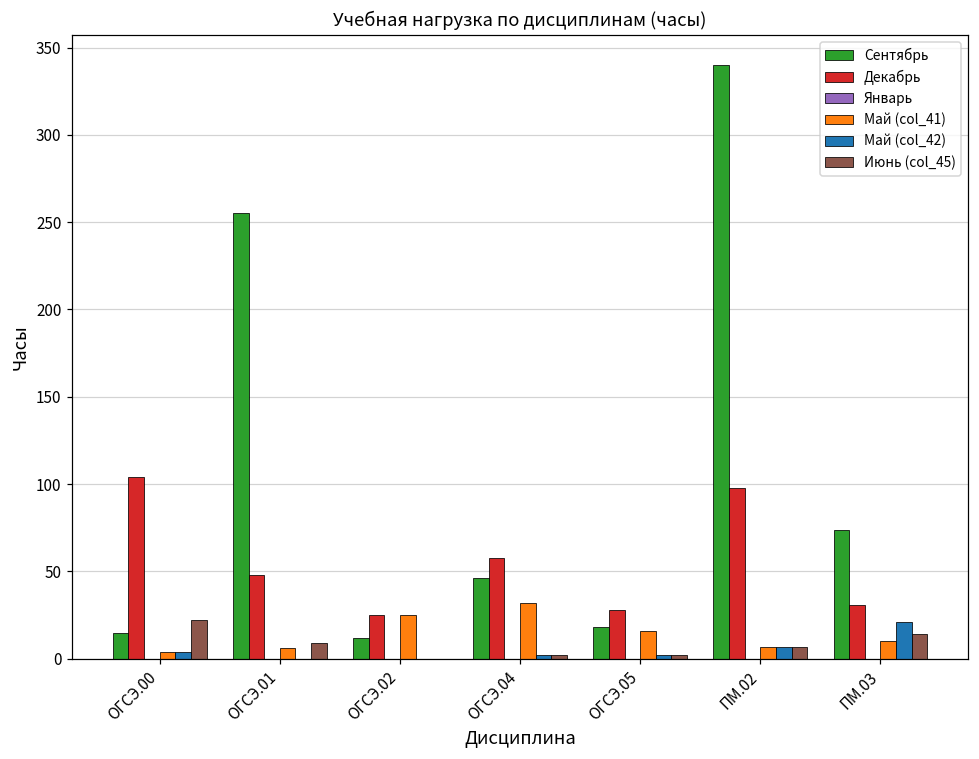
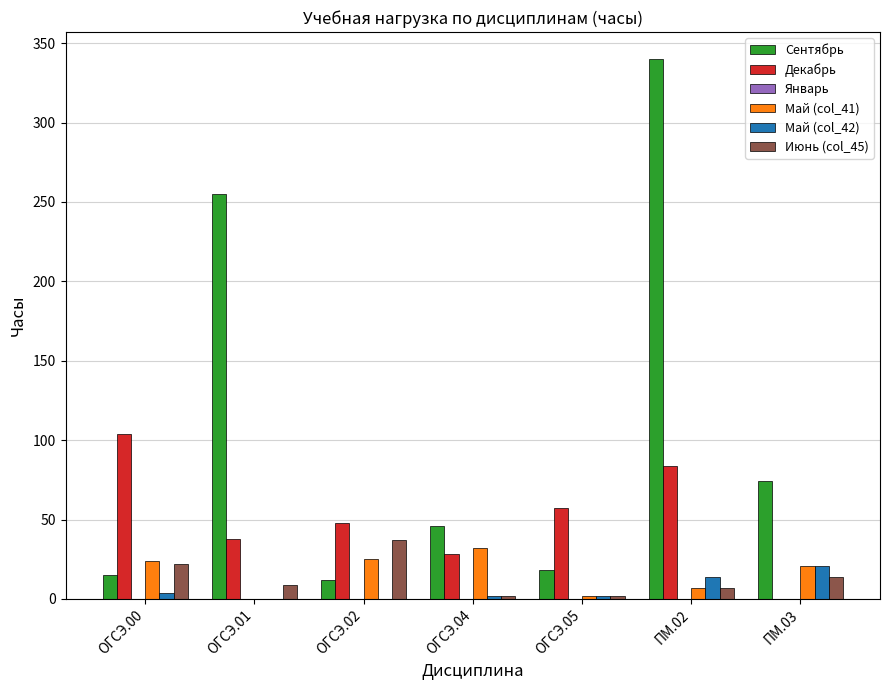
  {
    "Сентябрь": {
      "ОГСЭ.00": 15,
      "ОГСЭ.01": 255,
      "ОГСЭ.02": 12,
      "ОГСЭ.04": 46,
      "ОГСЭ.05": 18,
      "ПМ.02": 340,
      "ПМ.03": 74
    },
    "Декабрь": {
      "ОГСЭ.00": 104,
-     "ОГСЭ.01": 48,
-     "ОГСЭ.02": 25,
-     "ОГСЭ.04": 58,
-     "ОГСЭ.05": 28,
-     "ПМ.02": 98,
-     "ПМ.03": 31
+     "ОГСЭ.01": 38,
+     "ОГСЭ.02": 48,
+     "ОГСЭ.04": 28,
+     "ОГСЭ.05": 57,
+     "ПМ.02": 84,
+     "ПМ.03": 0
    },
    "Январь": {
      "ОГСЭ.00": 0,
      "ОГСЭ.01": 0,
      "ОГСЭ.02": 0,
      "ОГСЭ.04": 0,
      "ОГСЭ.05": 0,
      "ПМ.02": 0,
      "ПМ.03": 0
    },
    "Май (col_41)": {
-     "ОГСЭ.00": 4,
-     "ОГСЭ.01": 6,
+     "ОГСЭ.00": 24,
+     "ОГСЭ.01": 0,
      "ОГСЭ.02": 25,
      "ОГСЭ.04": 32,
-     "ОГСЭ.05": 16,
+     "ОГСЭ.05": 2,
      "ПМ.02": 7,
-     "ПМ.03": 10
+     "ПМ.03": 21
    },
    "Май (col_42)": {
      "ОГСЭ.00": 4,
      "ОГСЭ.01": 0,
      "ОГСЭ.02": 0,
      "ОГСЭ.04": 2,
      "ОГСЭ.05": 2,
-     "ПМ.02": 7,
+     "ПМ.02": 14,
      "ПМ.03": 21
    },
    "Июнь (col_45)": {
      "ОГСЭ.00": 22,
      "ОГСЭ.01": 9,
-     "ОГСЭ.02": 0,
+     "ОГСЭ.02": 37,
      "ОГСЭ.04": 2,
      "ОГСЭ.05": 2,
      "ПМ.02": 7,
      "ПМ.03": 14
    }
  }
